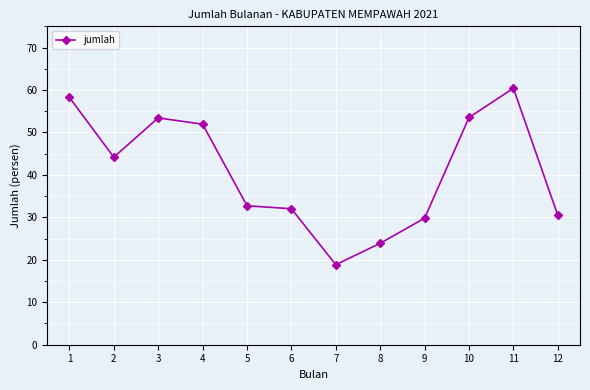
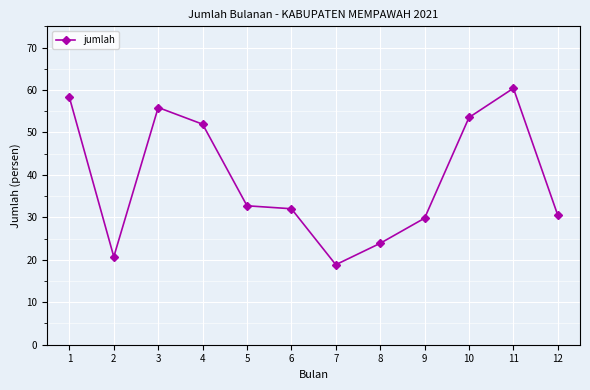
  {
    "1": 58,
-   "2": 44,
-   "3": 53,
+   "2": 21,
+   "3": 56,
    "4": 52,
    "5": 33,
    "6": 32,
    "7": 19,
    "8": 24,
    "9": 30,
    "10": 54,
    "11": 60,
    "12": 30
  }
